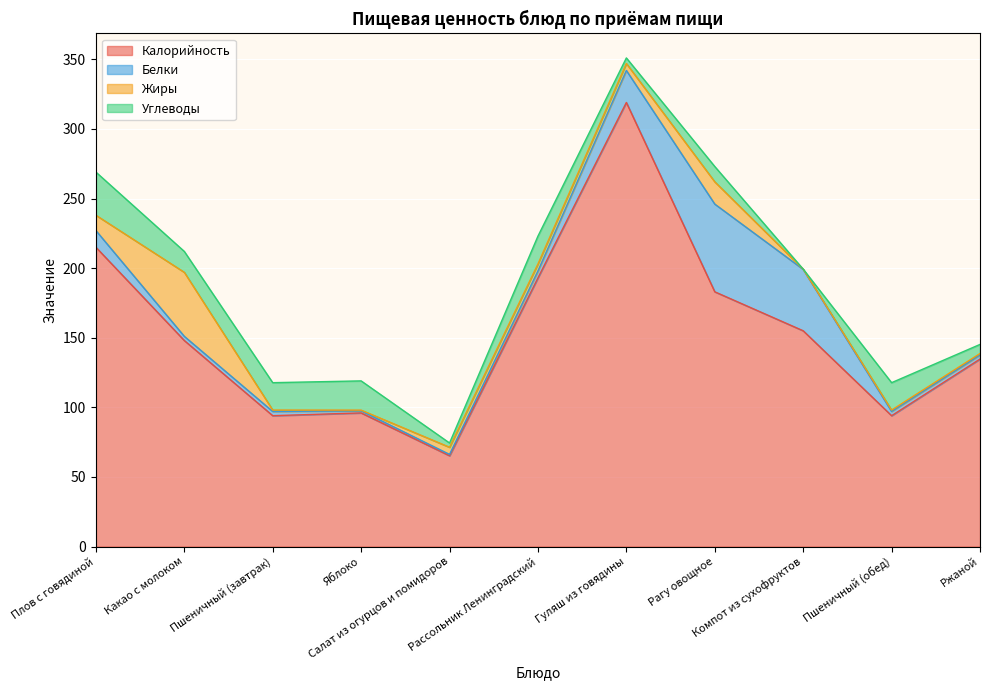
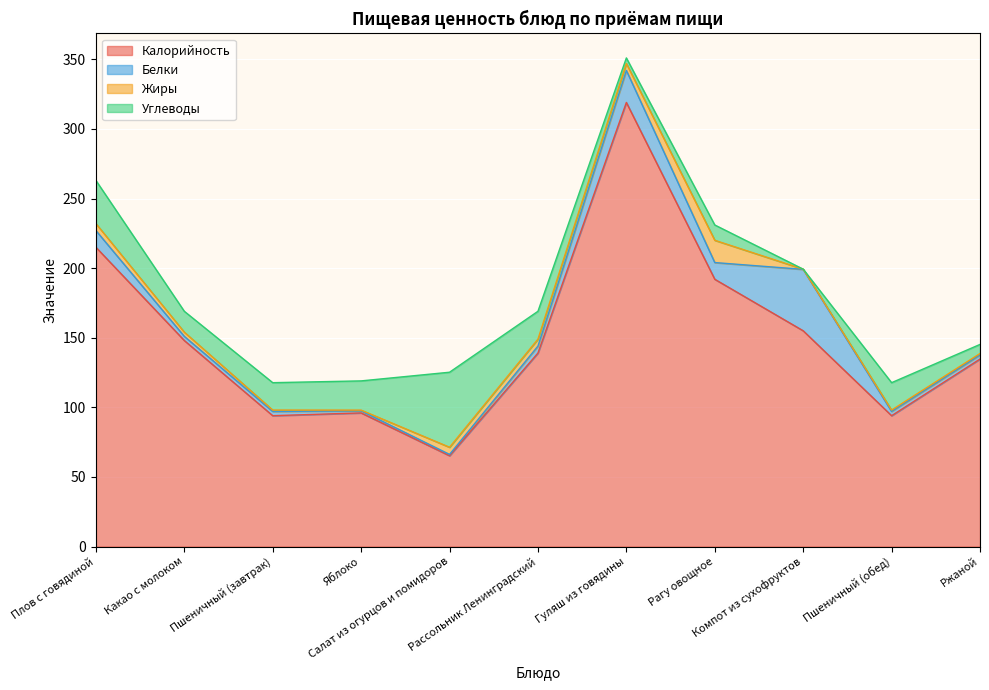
  {
    "Калорийность": {
      "Плов с говядиной": 215,
      "Какао с молоком": 148,
      "Пшеничный (завтрак)": 94,
-     "Рассольник Ленинградский": 193,
+     "Рассольник Ленинградский": 139,
      "Гуляш из говядины": 319,
-     "Рагу овощное": 183,
+     "Рагу овощное": 192,
      "Компот из сухофруктов": 155,
      "Пшеничный (обед)": 94,
      "Ржаной": 135
    },
    "Белки": {
      "Плов с говядиной": 12,
      "Какао с молоком": 3,
      "Рассольник Ленинградский": 5,
      "Гуляш из говядины": 23,
-     "Рагу овощное": 63
+     "Рагу овощное": 12
    },
    "Жиры": {
-     "Плов с говядиной": 11,
-     "Какао с молоком": 46,
+     "Плов с говядиной": 5,
+     "Какао с молоком": 3,
      "Салат из огурцов и помидоров": 5,
      "Рассольник Ленинградский": 5,
      "Гуляш из говядины": 5,
      "Рагу овощное": 16
    },
    "Углеводы": {
      "Плов с говядиной": 31,
      "Какао с молоком": 15,
      "Пшеничный (завтрак)": 20,
      "Яблоко": 21,
-     "Салат из огурцов и помидоров": 3,
+     "Салат из огурцов и помидоров": 54,
      "Рассольник Ленинградский": 20,
      "Гуляш из говядины": 4,
      "Рагу овощное": 11,
      "Пшеничный (обед)": 20,
      "Ржаной": 7
    }
  }
